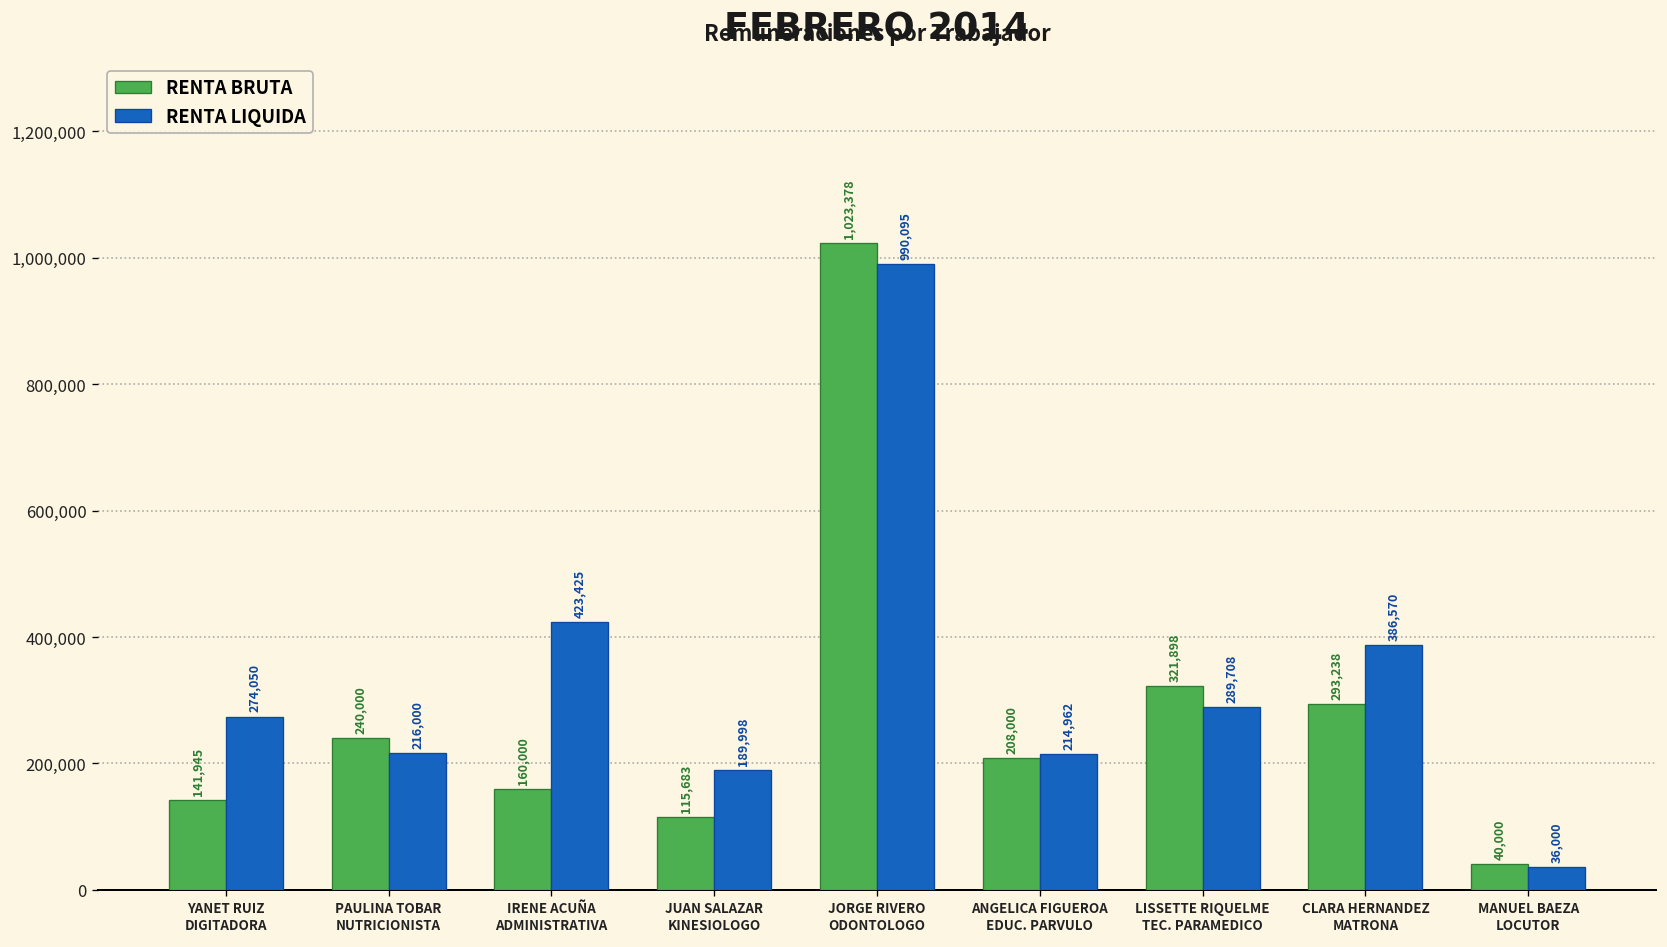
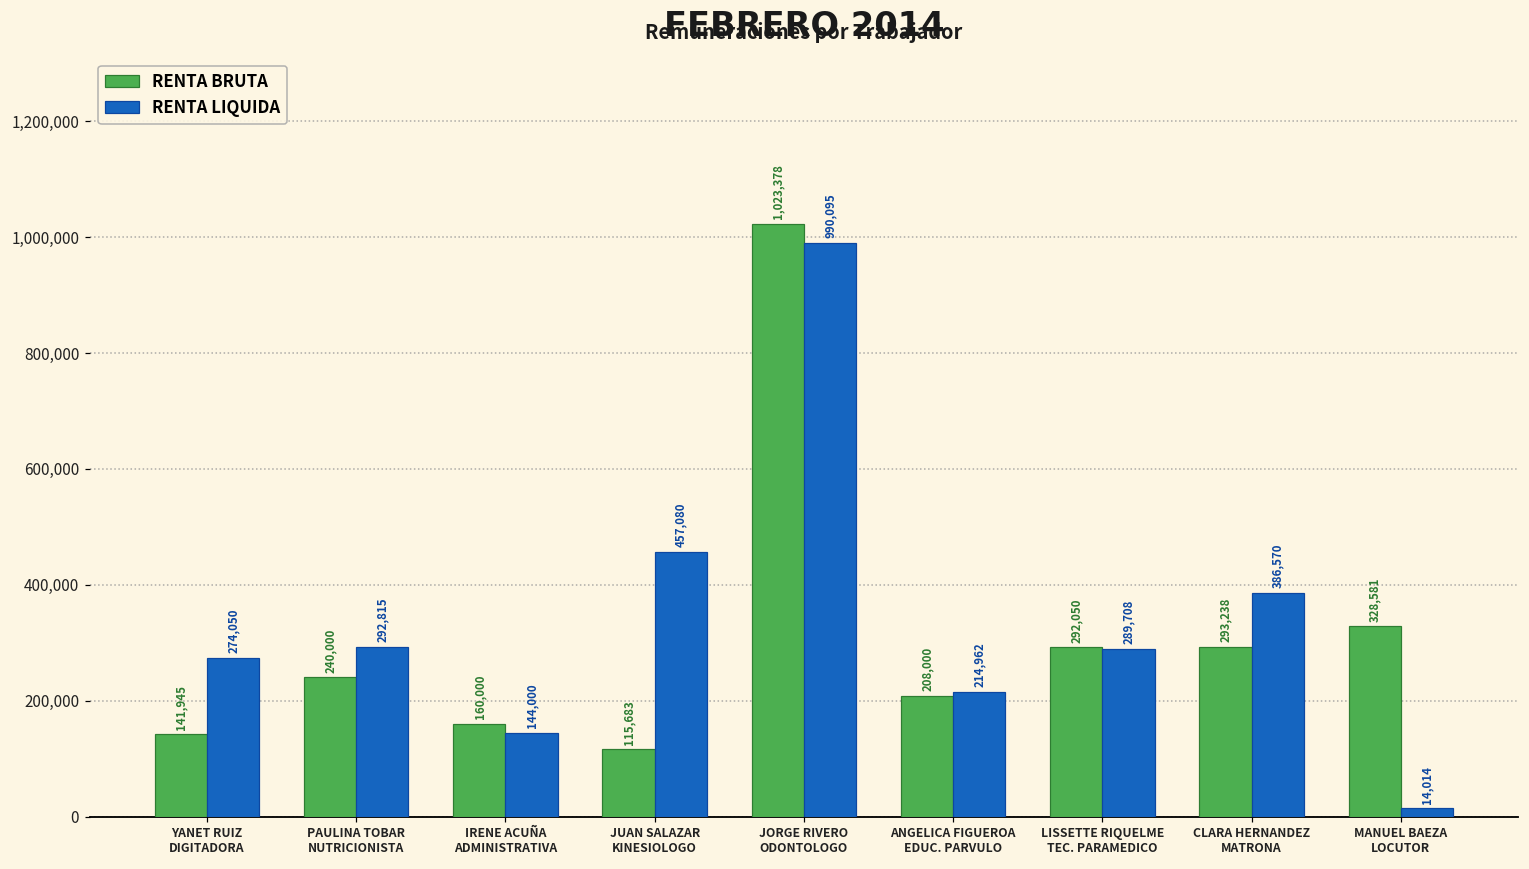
  {
    "RENTA BRUTA": {
      "YANET RUIZ DIGITADORA": "141,945",
      "PAULINA TOBAR NUTRICIONISTA": "240,000",
      "IRENE ACUÑA ADMINISTRATIVA": "160,000",
      "JUAN SALAZAR KINESIOLOGO": "115,683",
      "JORGE RIVERO ODONTOLOGO": "1,023,378",
      "ANGELICA FIGUEROA EDUC. PARVULO": "208,000",
-     "LISSETTE RIQUELME TEC. PARAMEDICO": "321,898",
+     "LISSETTE RIQUELME TEC. PARAMEDICO": "292,050",
      "CLARA HERNANDEZ MATRONA": "293,238",
-     "MANUEL BAEZA LOCUTOR": "40,000"
+     "MANUEL BAEZA LOCUTOR": "328,581"
    },
    "RENTA LIQUIDA": {
      "YANET RUIZ DIGITADORA": "274,050",
-     "PAULINA TOBAR NUTRICIONISTA": "216,000",
-     "IRENE ACUÑA ADMINISTRATIVA": "423,425",
-     "JUAN SALAZAR KINESIOLOGO": "189,998",
+     "PAULINA TOBAR NUTRICIONISTA": "292,815",
+     "IRENE ACUÑA ADMINISTRATIVA": "144,000",
+     "JUAN SALAZAR KINESIOLOGO": "457,080",
      "JORGE RIVERO ODONTOLOGO": "990,095",
      "ANGELICA FIGUEROA EDUC. PARVULO": "214,962",
      "LISSETTE RIQUELME TEC. PARAMEDICO": "289,708",
      "CLARA HERNANDEZ MATRONA": "386,570",
-     "MANUEL BAEZA LOCUTOR": "36,000"
+     "MANUEL BAEZA LOCUTOR": "14,014"
    }
  }
